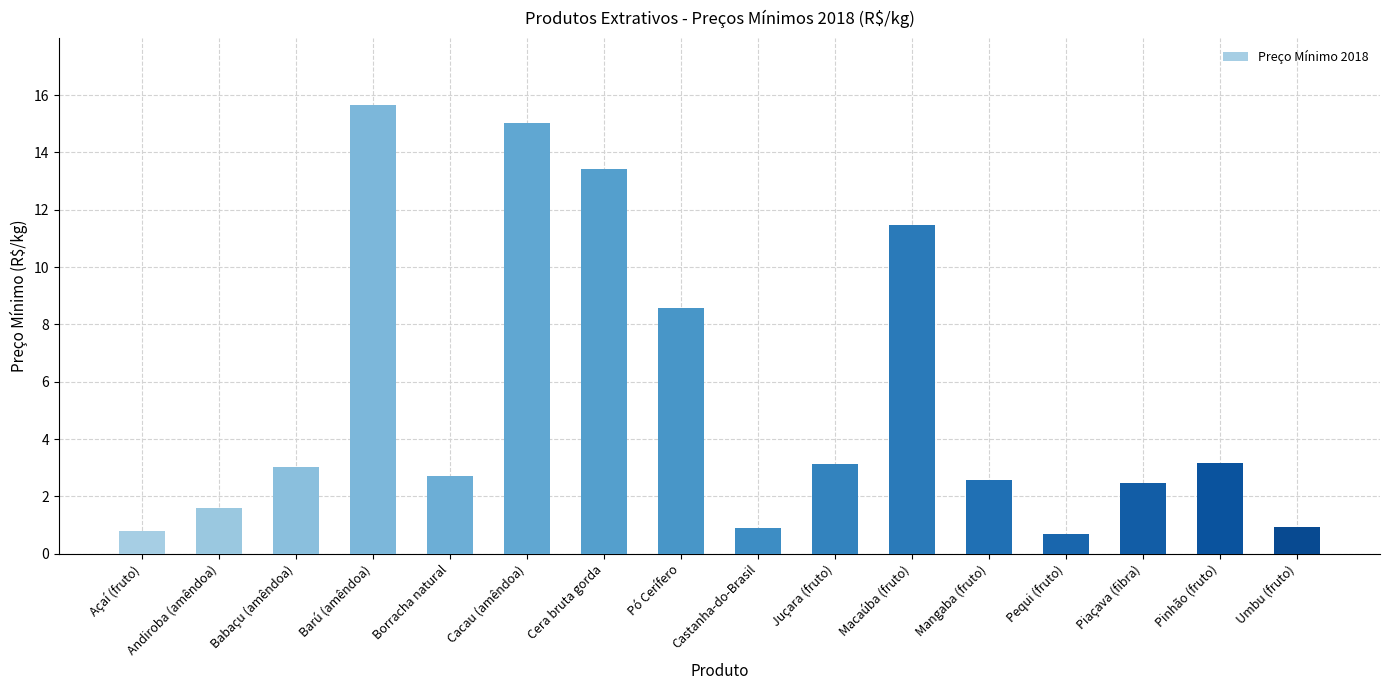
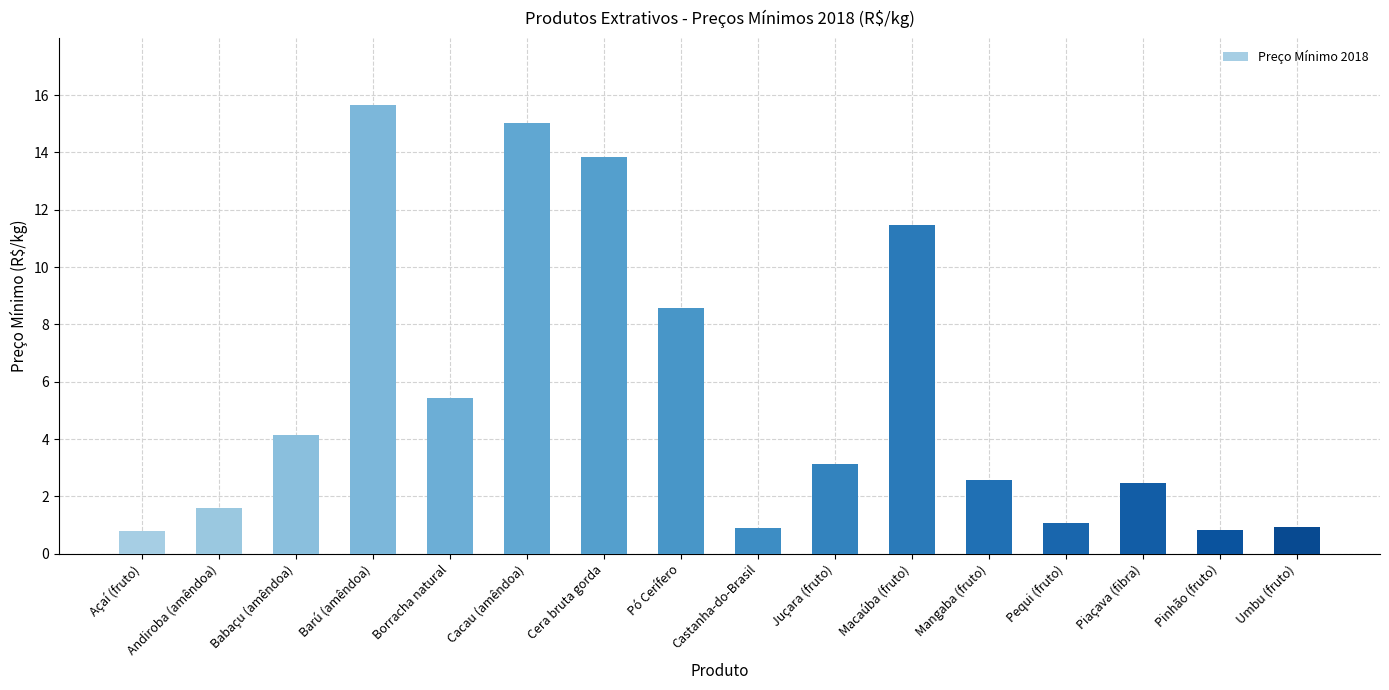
  {
    "Açaí (fruto)": 0.8,
    "Andiroba (amêndoa)": 1.6,
-   "Babaçu (amêndoa)": 3.0,
+   "Babaçu (amêndoa)": 4.1,
    "Barú (amêndoa)": 15.6,
-   "Borracha natural": 2.7,
+   "Borracha natural": 5.4,
    "Cacau (amêndoa)": 15.0,
-   "Cera bruta gorda": 13.4,
+   "Cera bruta gorda": 13.8,
    "Pó Cerífero": 8.6,
    "Castanha-do-Brasil": 0.9,
    "Juçara (fruto)": 3.1,
    "Macaúba (fruto)": 11.5,
    "Mangaba (fruto)": 2.6,
-   "Pequi (fruto)": 0.7,
+   "Pequi (fruto)": 1.1,
    "Piaçava (fibra)": 2.5,
-   "Pinhão (fruto)": 3.2,
+   "Pinhão (fruto)": 0.8,
    "Umbu (fruto)": 0.9
  }
